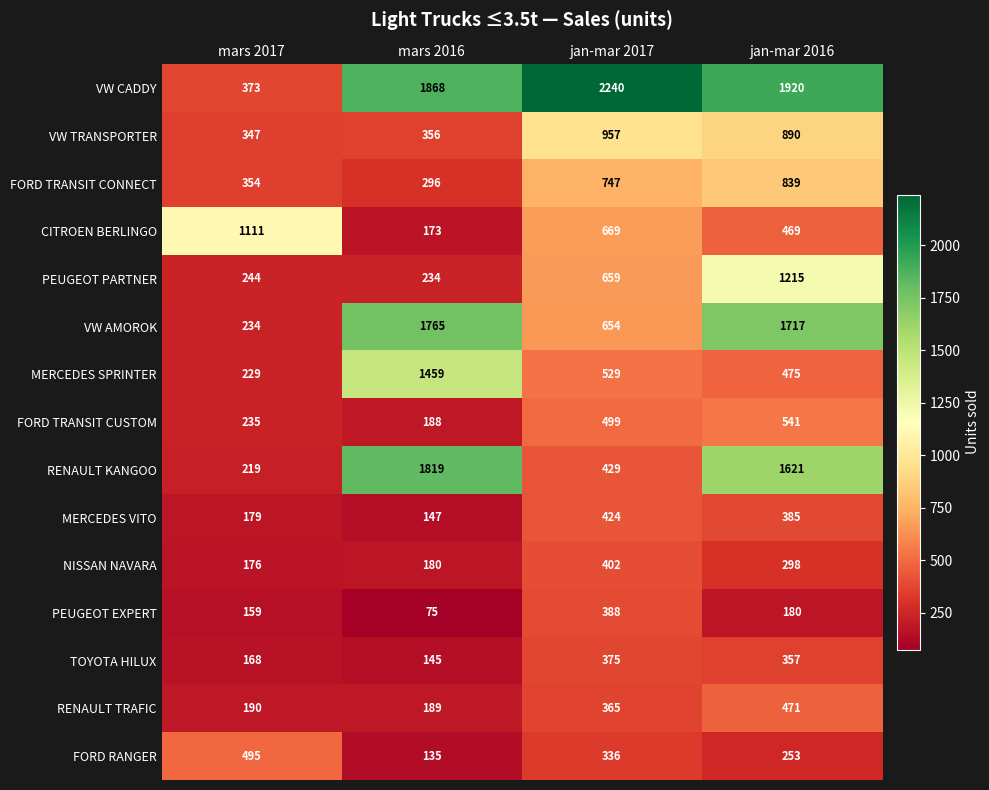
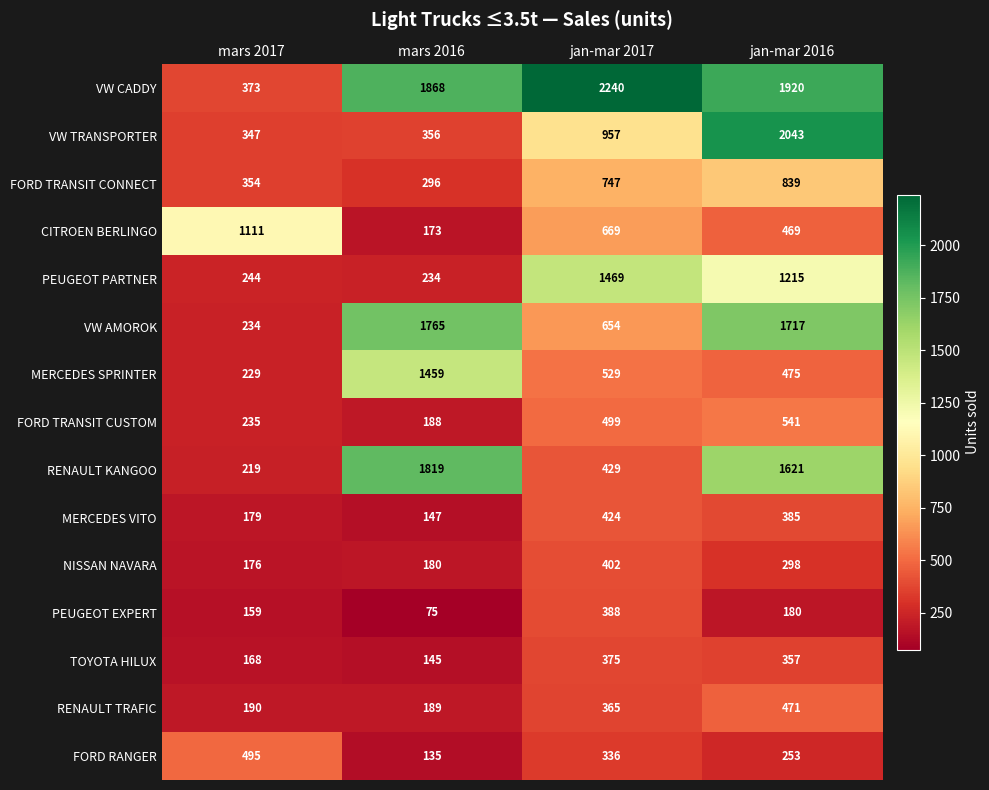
  {
    "VW CADDY": {
      "mars 2017": 373,
      "mars 2016": 1868,
      "jan-mar 2017": 2240,
      "jan-mar 2016": 1920
    },
    "VW TRANSPORTER": {
      "mars 2017": 347,
      "mars 2016": 356,
      "jan-mar 2017": 957,
-     "jan-mar 2016": 890
+     "jan-mar 2016": 2043
    },
    "FORD TRANSIT CONNECT": {
      "mars 2017": 354,
      "mars 2016": 296,
      "jan-mar 2017": 747,
      "jan-mar 2016": 839
    },
    "CITROEN BERLINGO": {
      "mars 2017": 1111,
      "mars 2016": 173,
      "jan-mar 2017": 669,
      "jan-mar 2016": 469
    },
    "PEUGEOT PARTNER": {
      "mars 2017": 244,
      "mars 2016": 234,
-     "jan-mar 2017": 659,
+     "jan-mar 2017": 1469,
      "jan-mar 2016": 1215
    },
    "VW AMOROK": {
      "mars 2017": 234,
      "mars 2016": 1765,
      "jan-mar 2017": 654,
      "jan-mar 2016": 1717
    },
    "MERCEDES SPRINTER": {
      "mars 2017": 229,
      "mars 2016": 1459,
      "jan-mar 2017": 529,
      "jan-mar 2016": 475
    },
    "FORD TRANSIT CUSTOM": {
      "mars 2017": 235,
      "mars 2016": 188,
      "jan-mar 2017": 499,
      "jan-mar 2016": 541
    },
    "RENAULT KANGOO": {
      "mars 2017": 219,
      "mars 2016": 1819,
      "jan-mar 2017": 429,
      "jan-mar 2016": 1621
    },
    "MERCEDES VITO": {
      "mars 2017": 179,
      "mars 2016": 147,
      "jan-mar 2017": 424,
      "jan-mar 2016": 385
    },
    "NISSAN NAVARA": {
      "mars 2017": 176,
      "mars 2016": 180,
      "jan-mar 2017": 402,
      "jan-mar 2016": 298
    },
    "PEUGEOT EXPERT": {
      "mars 2017": 159,
      "mars 2016": 75,
      "jan-mar 2017": 388,
      "jan-mar 2016": 180
    },
    "TOYOTA HILUX": {
      "mars 2017": 168,
      "mars 2016": 145,
      "jan-mar 2017": 375,
      "jan-mar 2016": 357
    },
    "RENAULT TRAFIC": {
      "mars 2017": 190,
      "mars 2016": 189,
      "jan-mar 2017": 365,
      "jan-mar 2016": 471
    },
    "FORD RANGER": {
      "mars 2017": 495,
      "mars 2016": 135,
      "jan-mar 2017": 336,
      "jan-mar 2016": 253
    }
  }
